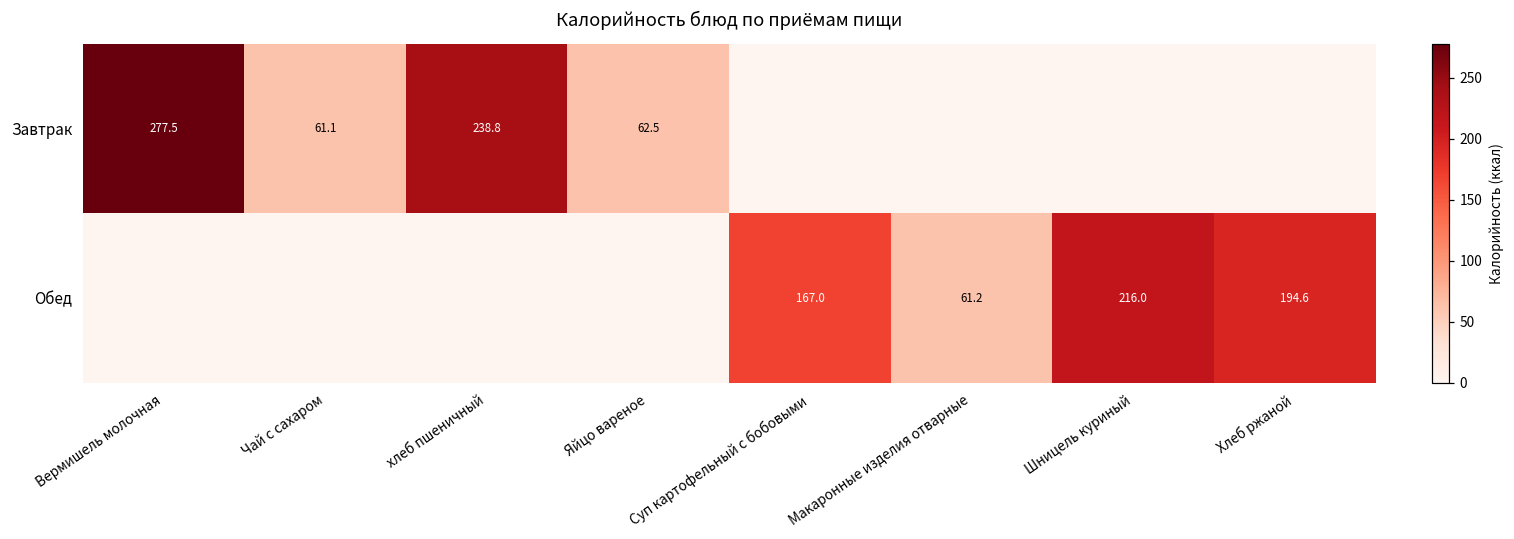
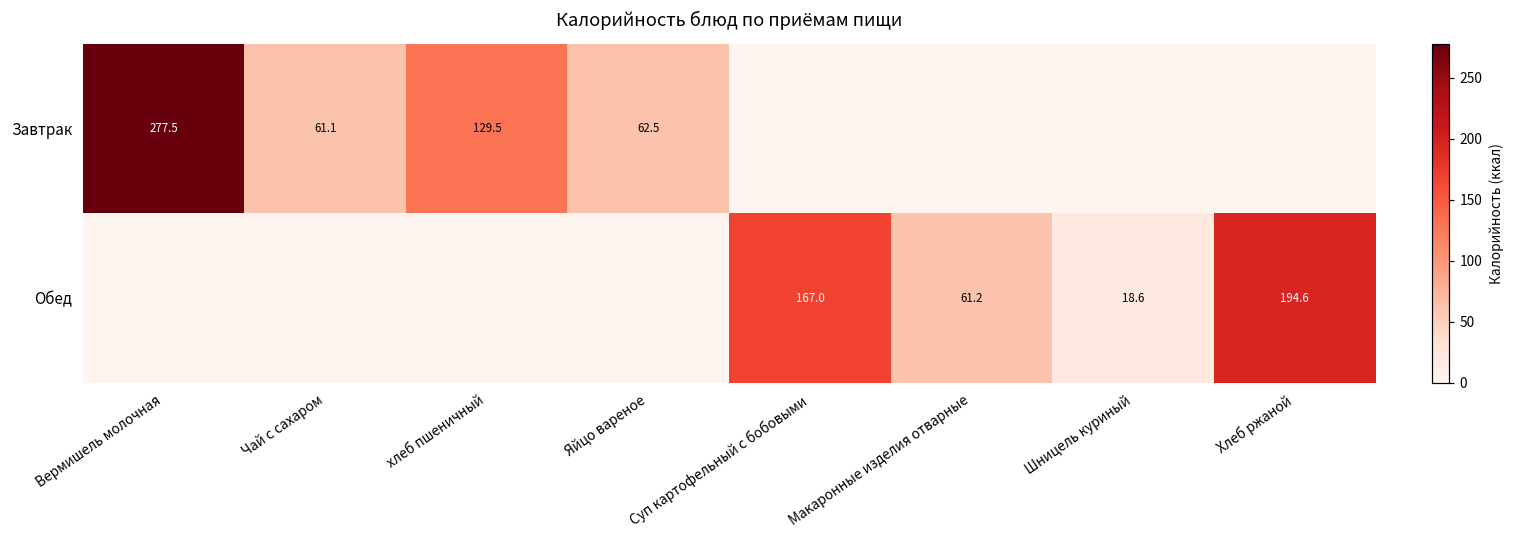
  {
    "Завтрак": {
      "Вермишель молочная": 277.5,
      "Чай с сахаром": 61.1,
-     "хлеб пшеничный": 238.8,
+     "хлеб пшеничный": 129.5,
      "Яйцо вареное": 62.5
    },
    "Обед": {
      "Суп картофельный с бобовыми": 167.0,
      "Макаронные изделия отварные": 61.2,
-     "Шницель куриный": 216.0,
+     "Шницель куриный": 18.6,
      "Хлеб ржаной": 194.6
    }
  }
